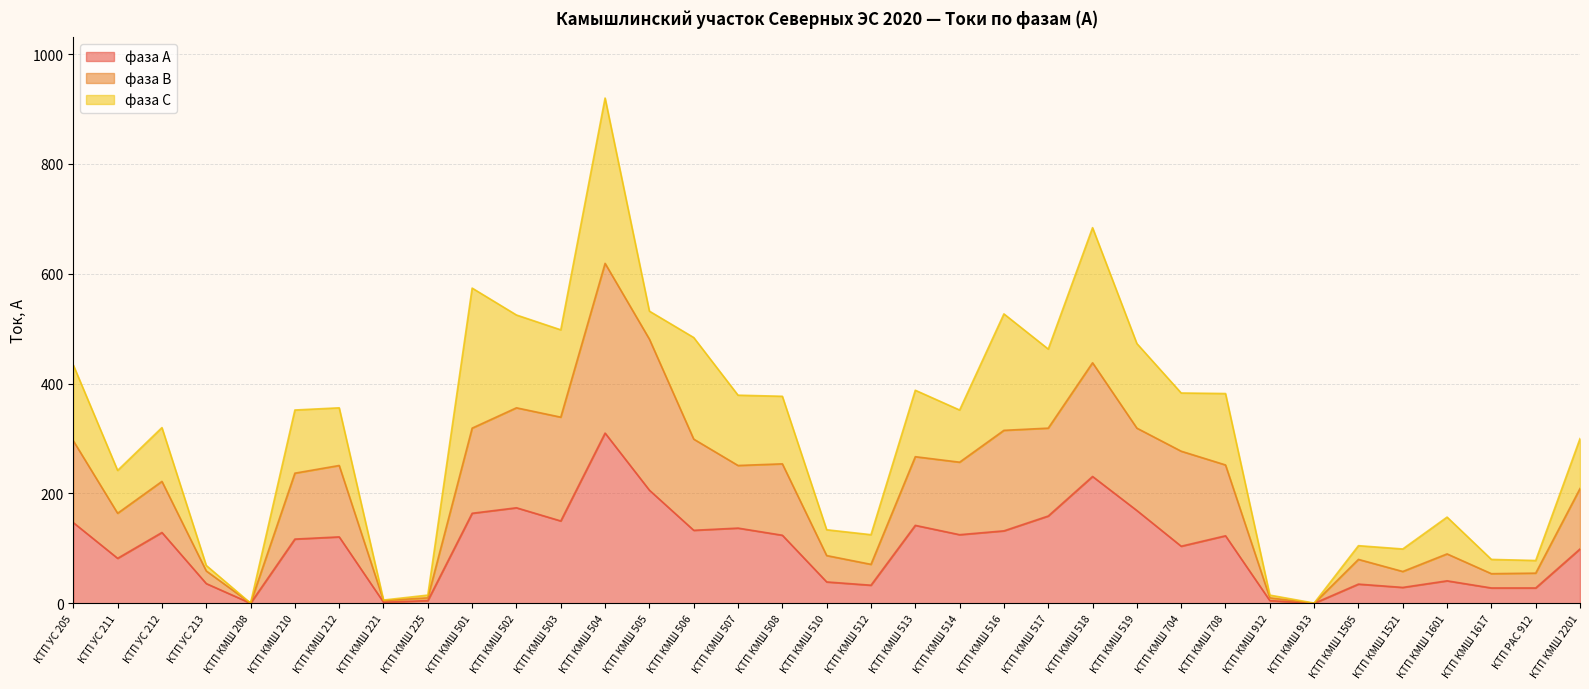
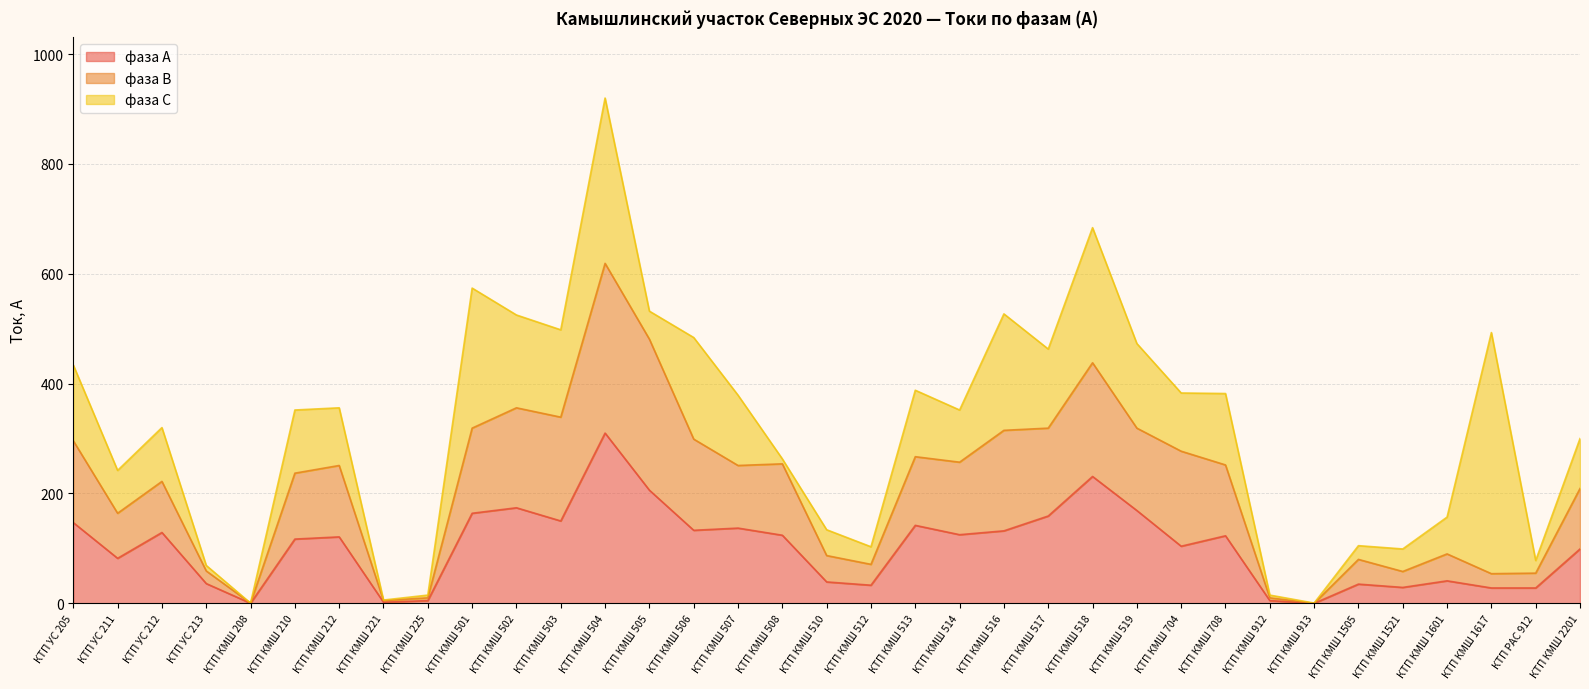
  {
    "фаза С": {
      "КТП УС 205": 140,
      "КТП УС 211": 80,
      "КТП УС 212": 100,
      "КТП УС 213": 10,
      "КТП КМШ 210": 120,
      "КТП КМШ 212": 110,
      "КТП КМШ 225": 10,
      "КТП КМШ 501": 260,
      "КТП КМШ 502": 170,
      "КТП КМШ 503": 160,
      "КТП КМШ 504": 300,
      "КТП КМШ 505": 50,
      "КТП КМШ 506": 190,
      "КТП КМШ 507": 130,
-     "КТП КМШ 508": 120,
+     "КТП КМШ 508": 10,
      "КТП КМШ 510": 50,
-     "КТП КМШ 512": 50,
+     "КТП КМШ 512": 30,
      "КТП КМШ 513": 120,
      "КТП КМШ 514": 100,
      "КТП КМШ 516": 210,
      "КТП КМШ 517": 140,
      "КТП КМШ 518": 250,
      "КТП КМШ 519": 150,
      "КТП КМШ 704": 110,
      "КТП КМШ 708": 130,
      "КТП КМШ 912": 10,
      "КТП КМШ 1505": 30,
      "КТП КМШ 1521": 40,
      "КТП КМШ 1601": 70,
-     "КТП КМШ 1617": 30,
+     "КТП КМШ 1617": 440,
      "КТП РАС 912": 20,
      "КТП КМШ 2201": 90
    }
  }
